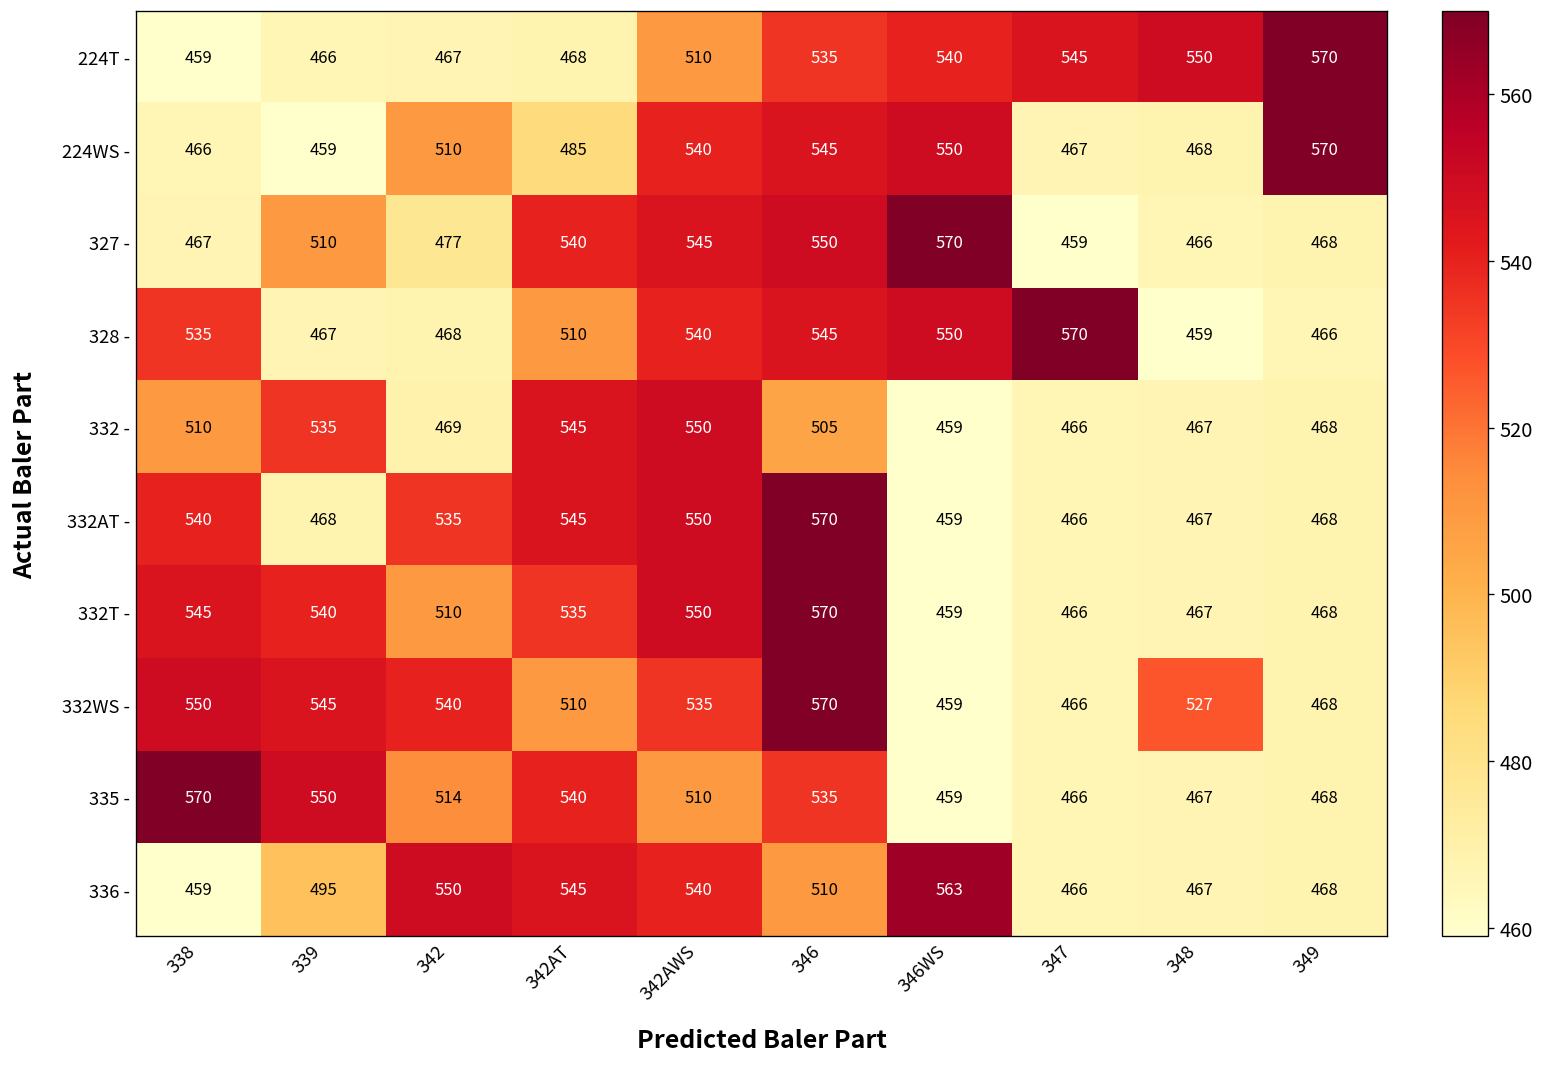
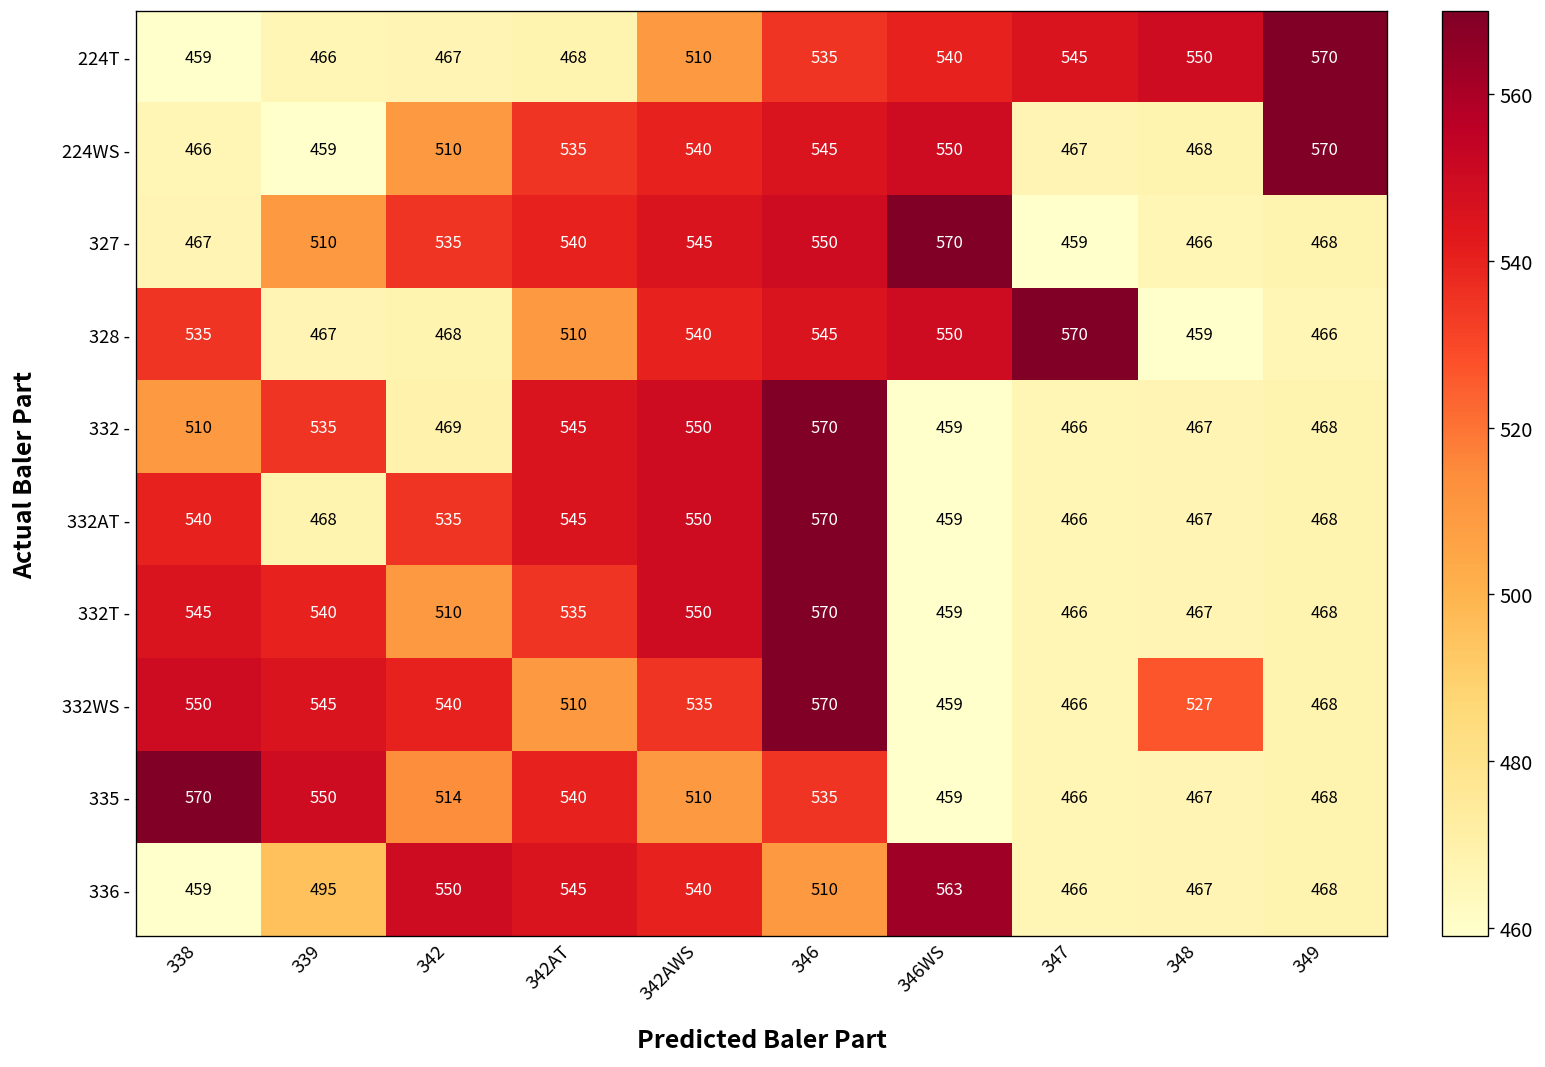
  {
    "224T -": {
      "338": 459,
      "339": 466,
      "342": 467,
      "342AT": 468,
      "342AWS": 510,
      "346": 535,
      "346WS": 540,
      "347": 545,
      "348": 550,
      "349": 570
    },
    "224WS -": {
      "338": 466,
      "339": 459,
      "342": 510,
-     "342AT": 485,
+     "342AT": 535,
      "342AWS": 540,
      "346": 545,
      "346WS": 550,
      "347": 467,
      "348": 468,
      "349": 570
    },
    "327 -": {
      "338": 467,
      "339": 510,
-     "342": 477,
+     "342": 535,
      "342AT": 540,
      "342AWS": 545,
      "346": 550,
      "346WS": 570,
      "347": 459,
      "348": 466,
      "349": 468
    },
    "328 -": {
      "338": 535,
      "339": 467,
      "342": 468,
      "342AT": 510,
      "342AWS": 540,
      "346": 545,
      "346WS": 550,
      "347": 570,
      "348": 459,
      "349": 466
    },
    "332 -": {
      "338": 510,
      "339": 535,
      "342": 469,
      "342AT": 545,
      "342AWS": 550,
-     "346": 505,
+     "346": 570,
      "346WS": 459,
      "347": 466,
      "348": 467,
      "349": 468
    },
    "332AT -": {
      "338": 540,
      "339": 468,
      "342": 535,
      "342AT": 545,
      "342AWS": 550,
      "346": 570,
      "346WS": 459,
      "347": 466,
      "348": 467,
      "349": 468
    },
    "332T -": {
      "338": 545,
      "339": 540,
      "342": 510,
      "342AT": 535,
      "342AWS": 550,
      "346": 570,
      "346WS": 459,
      "347": 466,
      "348": 467,
      "349": 468
    },
    "332WS -": {
      "338": 550,
      "339": 545,
      "342": 540,
      "342AT": 510,
      "342AWS": 535,
      "346": 570,
      "346WS": 459,
      "347": 466,
      "348": 527,
      "349": 468
    },
    "335 -": {
      "338": 570,
      "339": 550,
      "342": 514,
      "342AT": 540,
      "342AWS": 510,
      "346": 535,
      "346WS": 459,
      "347": 466,
      "348": 467,
      "349": 468
    },
    "336 -": {
      "338": 459,
      "339": 495,
      "342": 550,
      "342AT": 545,
      "342AWS": 540,
      "346": 510,
      "346WS": 563,
      "347": 466,
      "348": 467,
      "349": 468
    }
  }
